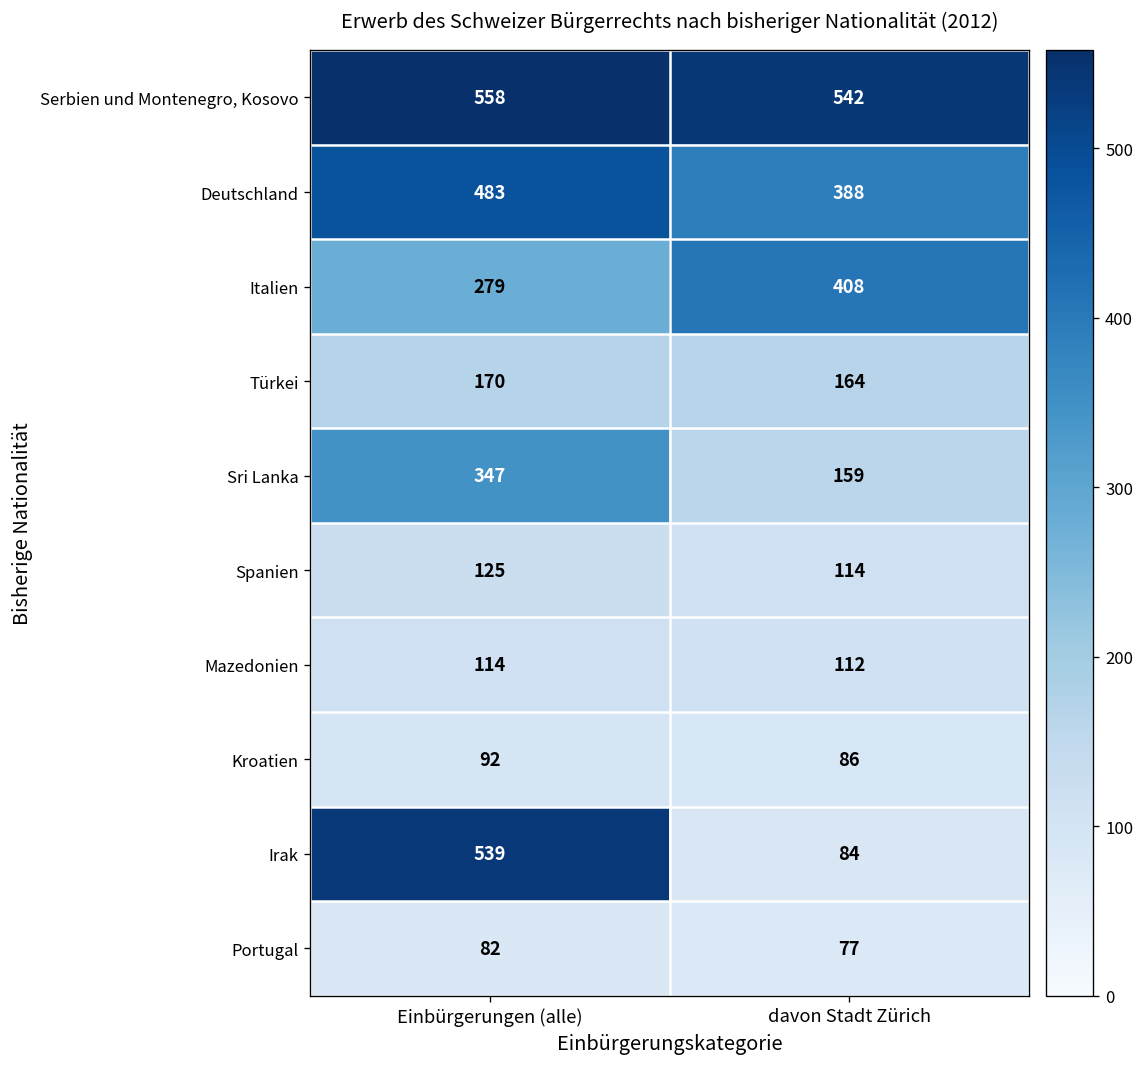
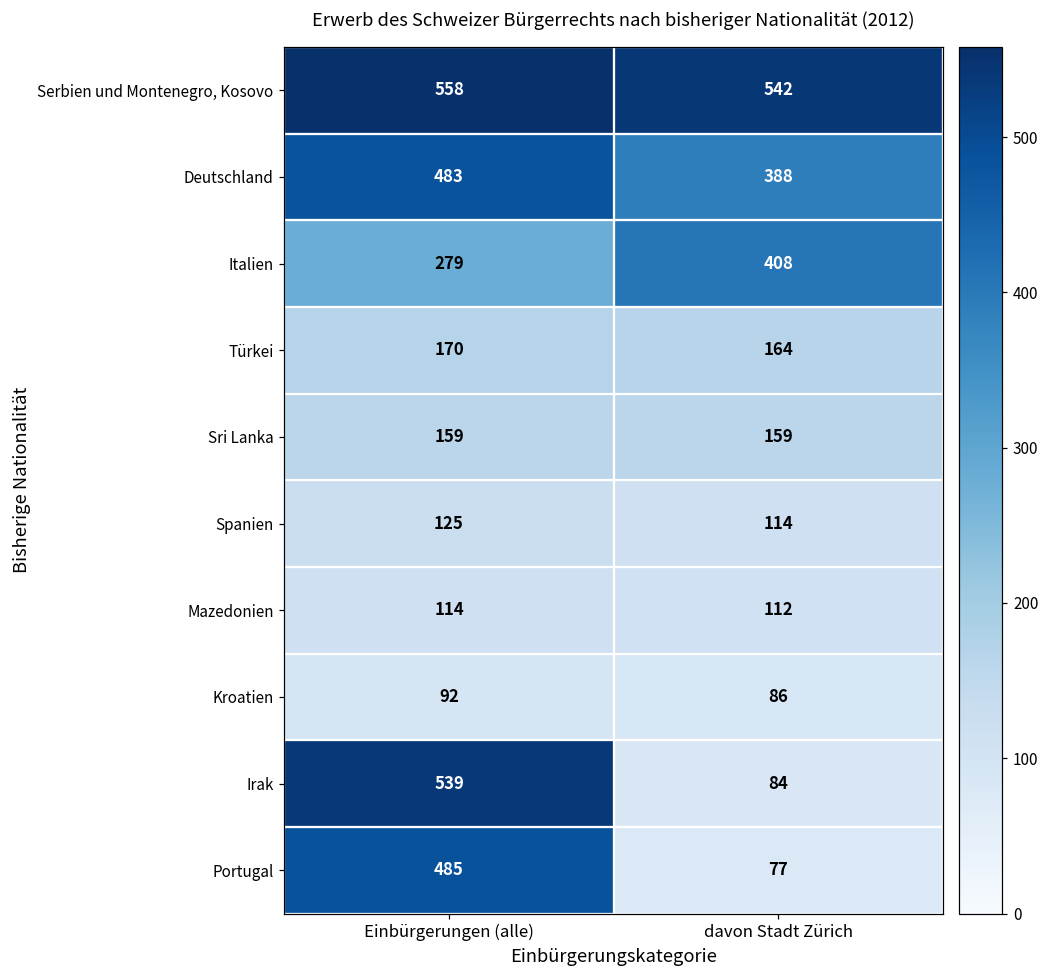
  {
    "Serbien und Montenegro, Kosovo": {
      "Einbürgerungen (alle)": 558,
      "davon Stadt Zürich": 542
    },
    "Deutschland": {
      "Einbürgerungen (alle)": 483,
      "davon Stadt Zürich": 388
    },
    "Italien": {
      "Einbürgerungen (alle)": 279,
      "davon Stadt Zürich": 408
    },
    "Türkei": {
      "Einbürgerungen (alle)": 170,
      "davon Stadt Zürich": 164
    },
    "Sri Lanka": {
-     "Einbürgerungen (alle)": 347,
+     "Einbürgerungen (alle)": 159,
      "davon Stadt Zürich": 159
    },
    "Spanien": {
      "Einbürgerungen (alle)": 125,
      "davon Stadt Zürich": 114
    },
    "Mazedonien": {
      "Einbürgerungen (alle)": 114,
      "davon Stadt Zürich": 112
    },
    "Kroatien": {
      "Einbürgerungen (alle)": 92,
      "davon Stadt Zürich": 86
    },
    "Irak": {
      "Einbürgerungen (alle)": 539,
      "davon Stadt Zürich": 84
    },
    "Portugal": {
-     "Einbürgerungen (alle)": 82,
+     "Einbürgerungen (alle)": 485,
      "davon Stadt Zürich": 77
    }
  }
